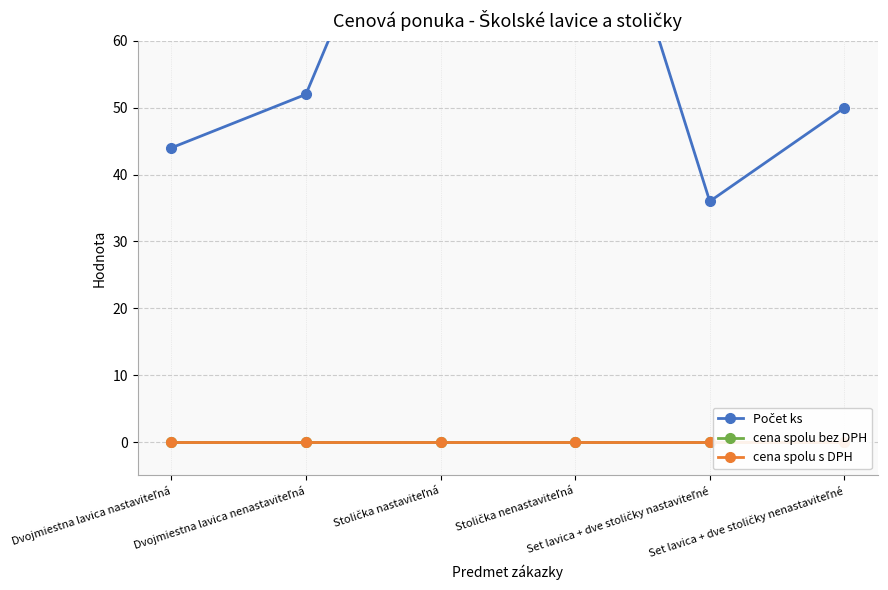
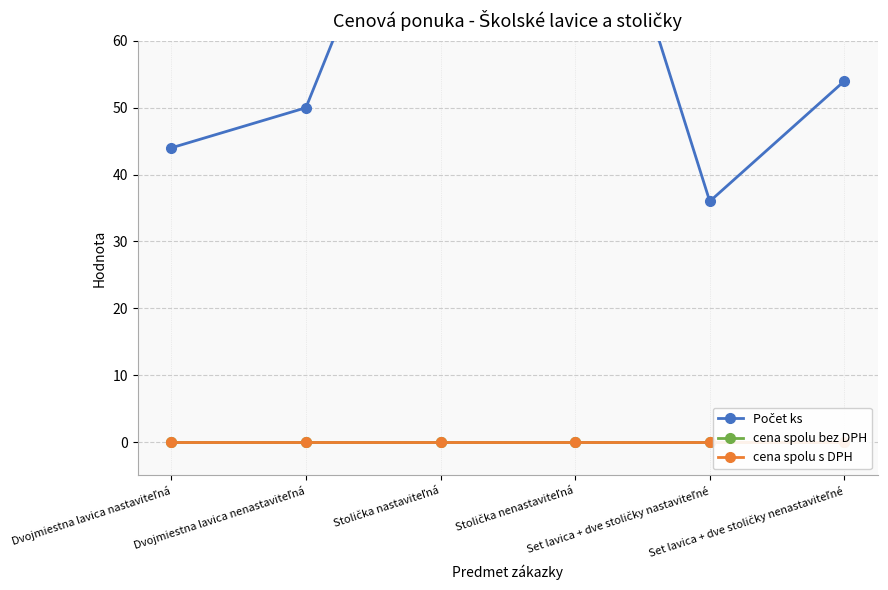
  {
    "Počet ks": {
      "Dvojmiestna lavica nastaviteľná": 44,
-     "Dvojmiestna lavica nenastaviteľná": 52,
+     "Dvojmiestna lavica nenastaviteľná": 50,
      "Set lavica + dve stoličky nastaviteľné": 36,
-     "Set lavica + dve stoličky nenastaviteľné": 50
+     "Set lavica + dve stoličky nenastaviteľné": 54
    },
    "cena spolu s DPH": {
      "Dvojmiestna lavica nastaviteľná": 0,
      "Dvojmiestna lavica nenastaviteľná": 0,
      "Stolička nastaviteľná": 0,
      "Stolička nenastaviteľná": 0,
      "Set lavica + dve stoličky nastaviteľné": 0
    }
  }
